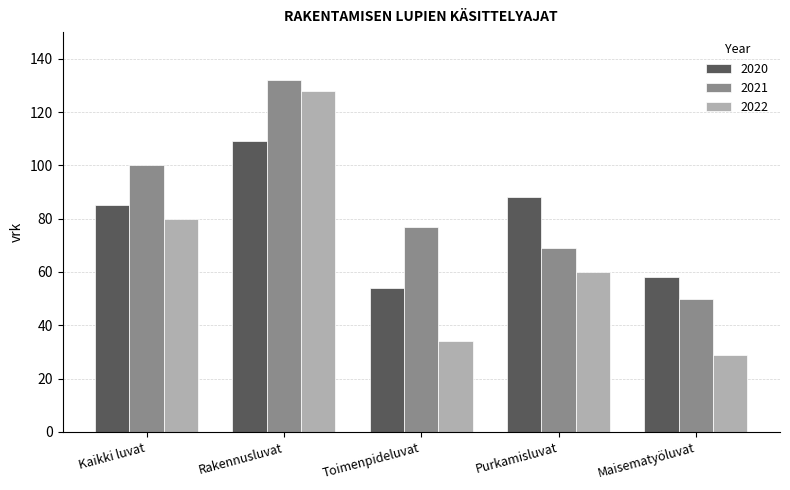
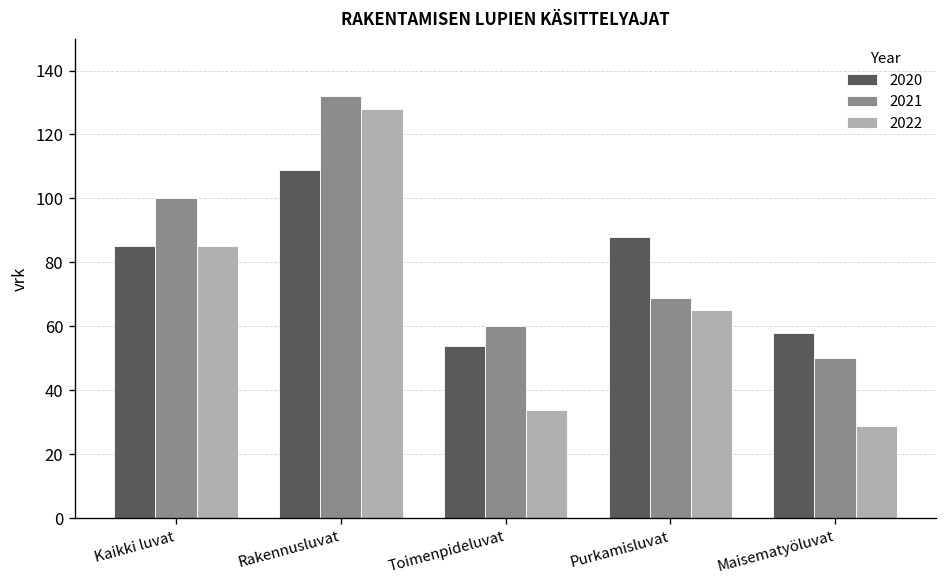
  {
    "2020": {
      "Kaikki luvat": 85,
      "Rakennusluvat": 109,
      "Toimenpideluvat": 54,
      "Purkamisluvat": 88,
      "Maisematyöluvat": 58
    },
    "2021": {
      "Kaikki luvat": 100,
      "Rakennusluvat": 132,
-     "Toimenpideluvat": 77,
+     "Toimenpideluvat": 60,
      "Purkamisluvat": 69,
      "Maisematyöluvat": 50
    },
    "2022": {
-     "Kaikki luvat": 80,
+     "Kaikki luvat": 85,
      "Rakennusluvat": 128,
      "Toimenpideluvat": 34,
-     "Purkamisluvat": 60,
+     "Purkamisluvat": 65,
      "Maisematyöluvat": 29
    }
  }
